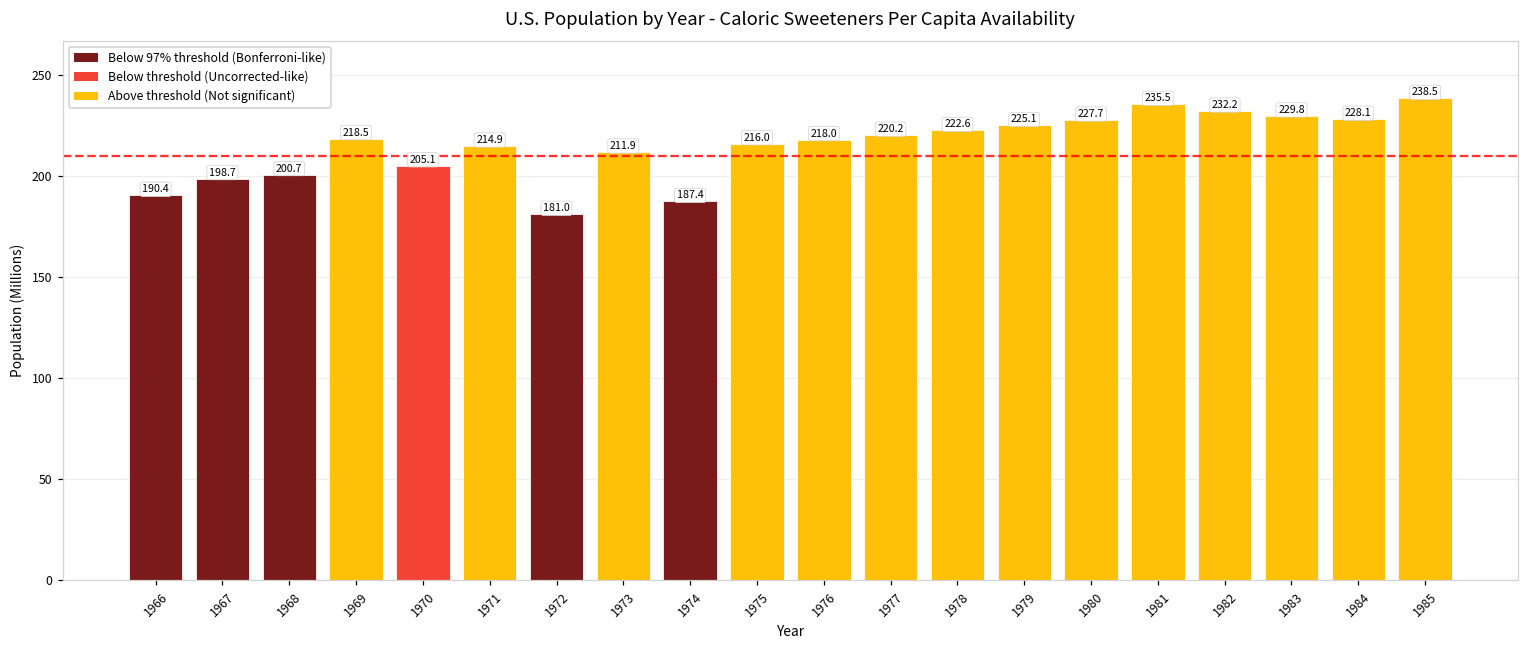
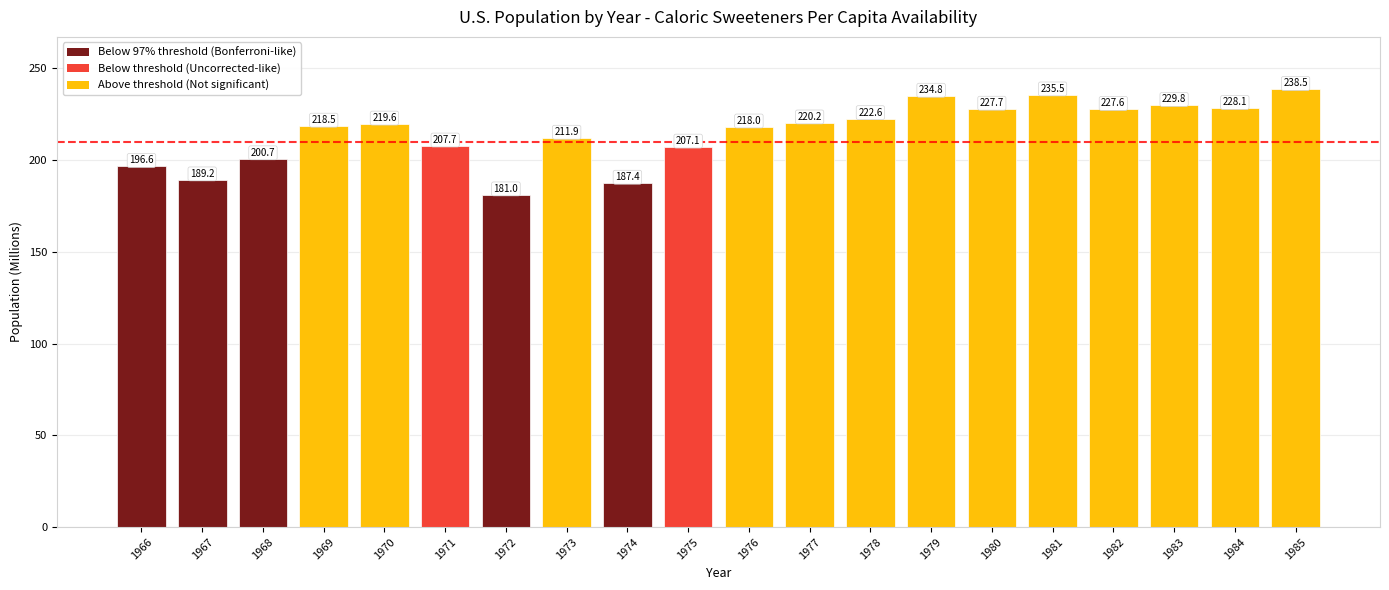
  {
-   "1966": 190.4,
-   "1967": 198.7,
-   "1970": 205.1,
-   "1971": 214.9,
-   "1975": 216.0,
-   "1979": 225.1,
-   "1982": 232.2
+   "1966": 196.6,
+   "1967": 189.2,
+   "1970": 219.6,
+   "1971": 207.7,
+   "1975": 207.1,
+   "1979": 234.8,
+   "1982": 227.6
  }
